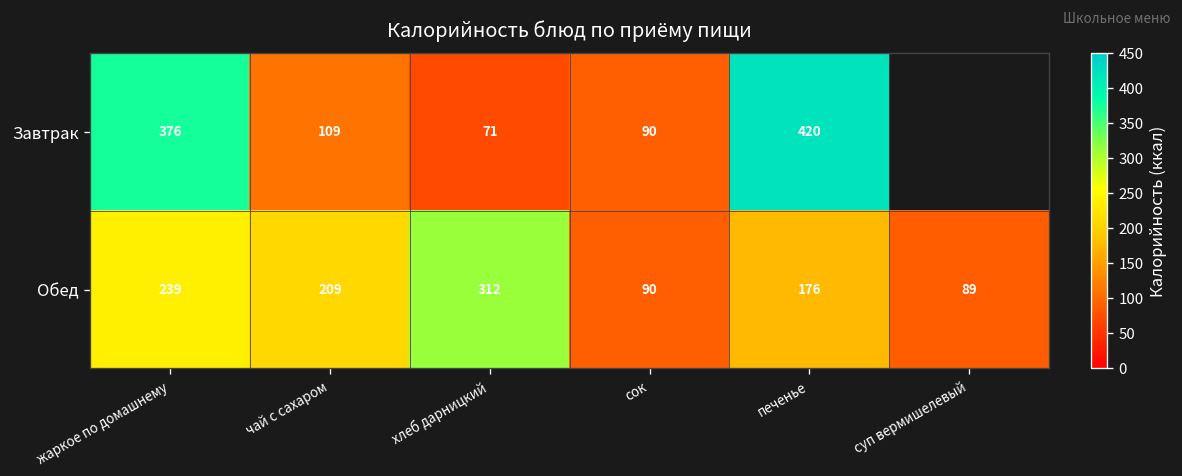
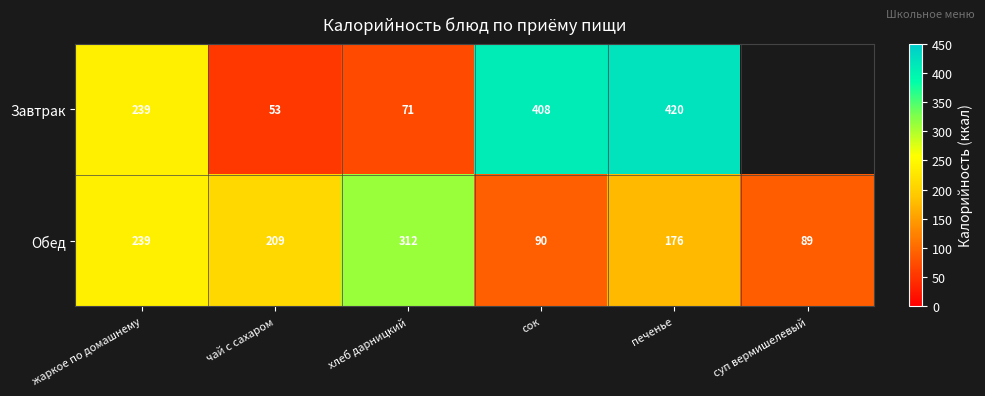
  {
    "Завтрак": {
-     "жаркое по домашнему": 376,
-     "чай с сахаром": 109,
+     "жаркое по домашнему": 239,
+     "чай с сахаром": 53,
      "хлеб дарницкий": 71,
-     "сок": 90,
+     "сок": 408,
      "печенье": 420
    },
    "Обед": {
      "жаркое по домашнему": 239,
      "чай с сахаром": 209,
      "хлеб дарницкий": 312,
      "сок": 90,
      "печенье": 176,
      "суп вермишелевый": 89
    }
  }
